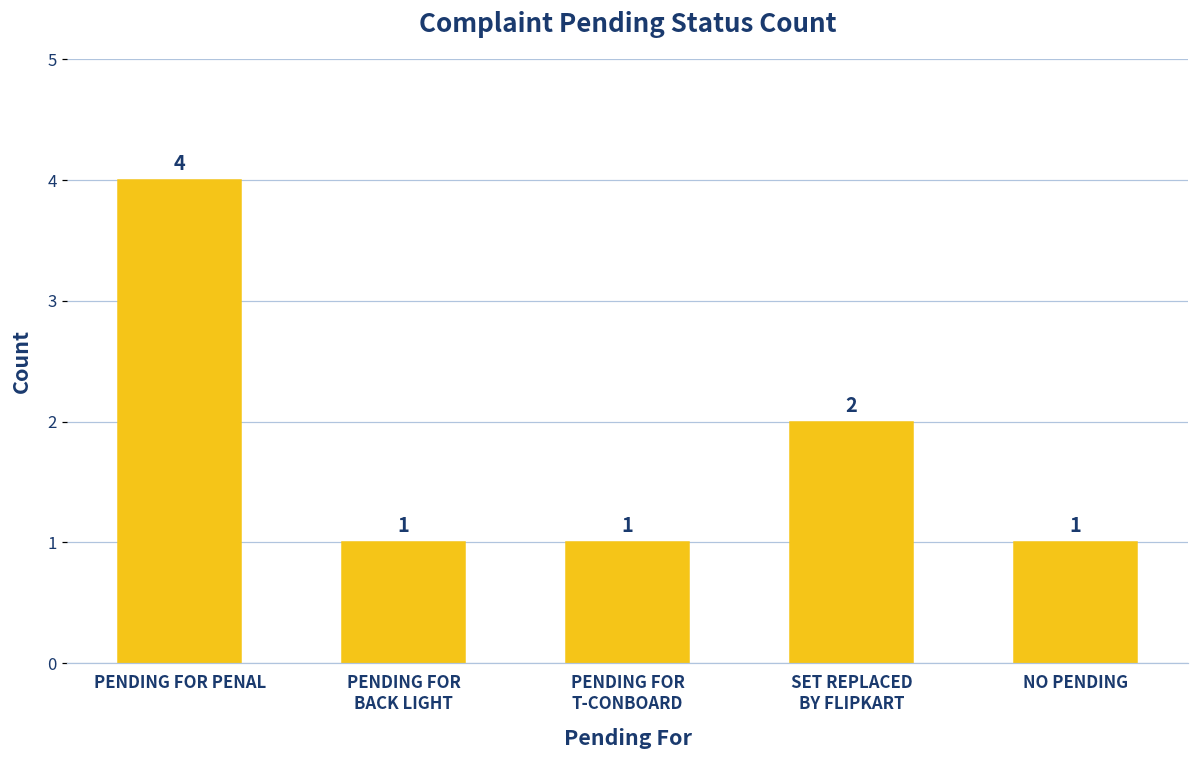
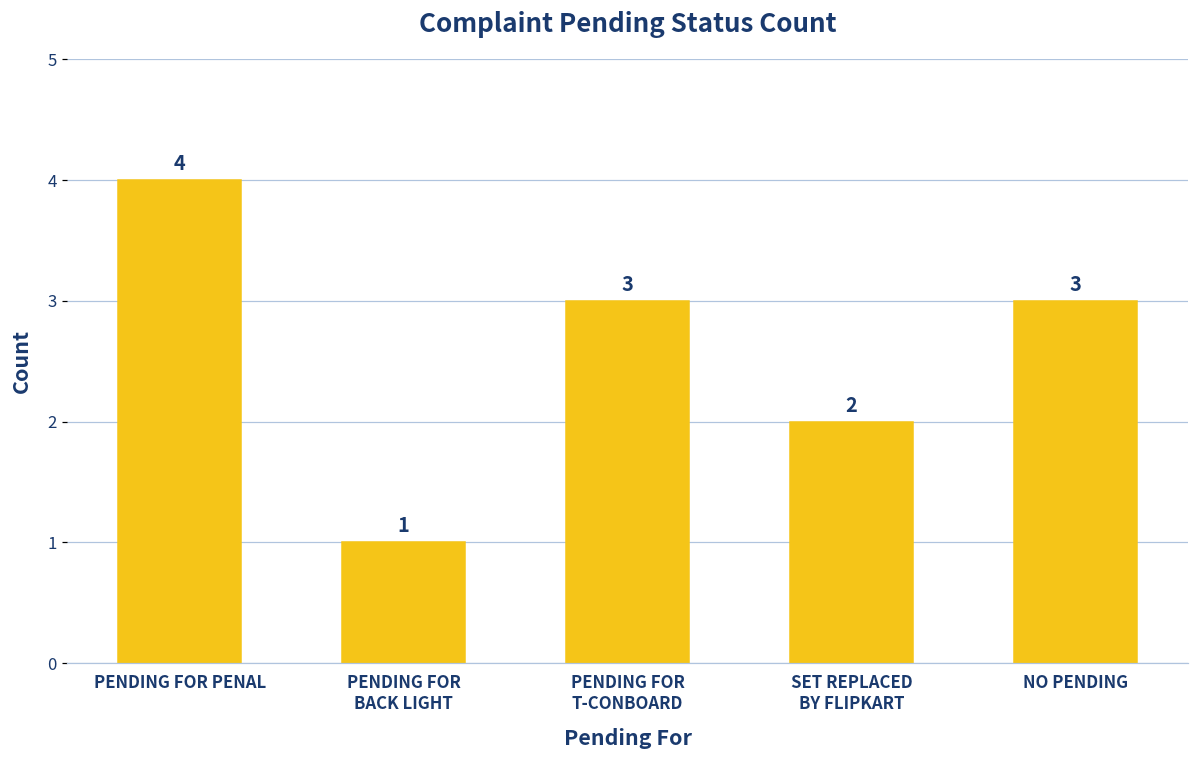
  {
    "PENDING FOR PENAL": 4,
    "PENDING FOR BACK LIGHT": 1,
-   "PENDING FOR T-CONBOARD": 1,
+   "PENDING FOR T-CONBOARD": 3,
    "SET REPLACED BY FLIPKART": 2,
-   "NO PENDING": 1
+   "NO PENDING": 3
  }
